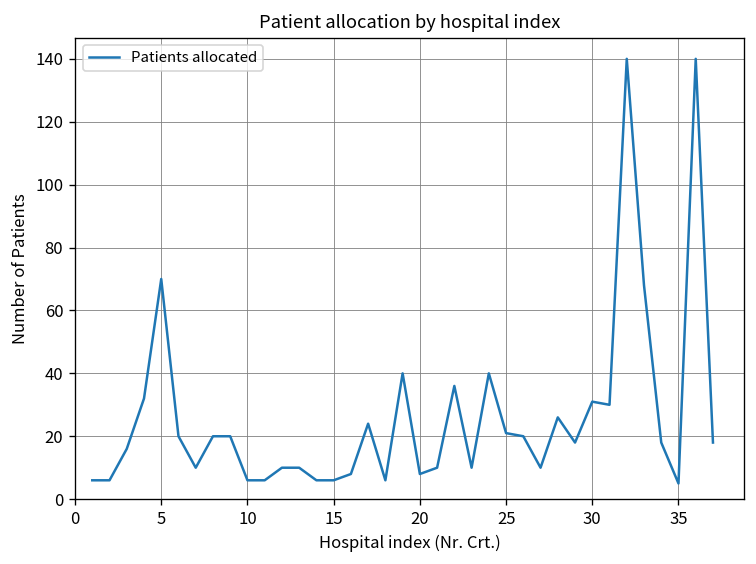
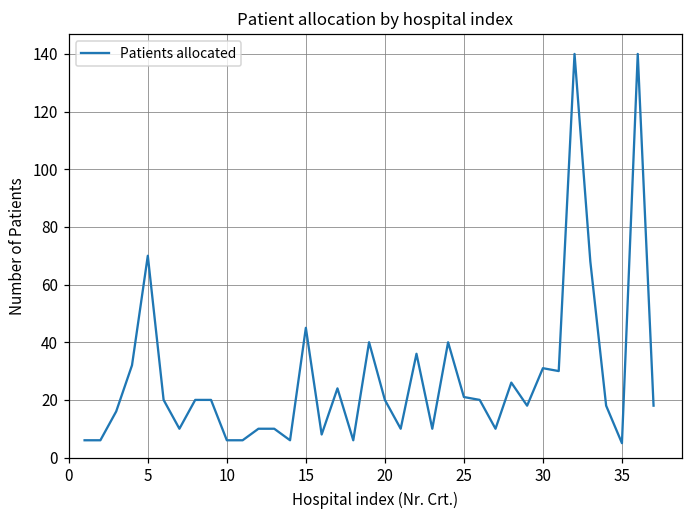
  {
    "5": 70,
    "10": 6,
-   "15": 6,
-   "20": 8,
+   "15": 45,
+   "20": 20,
    "25": 21,
    "30": 31,
    "35": 5
  }
